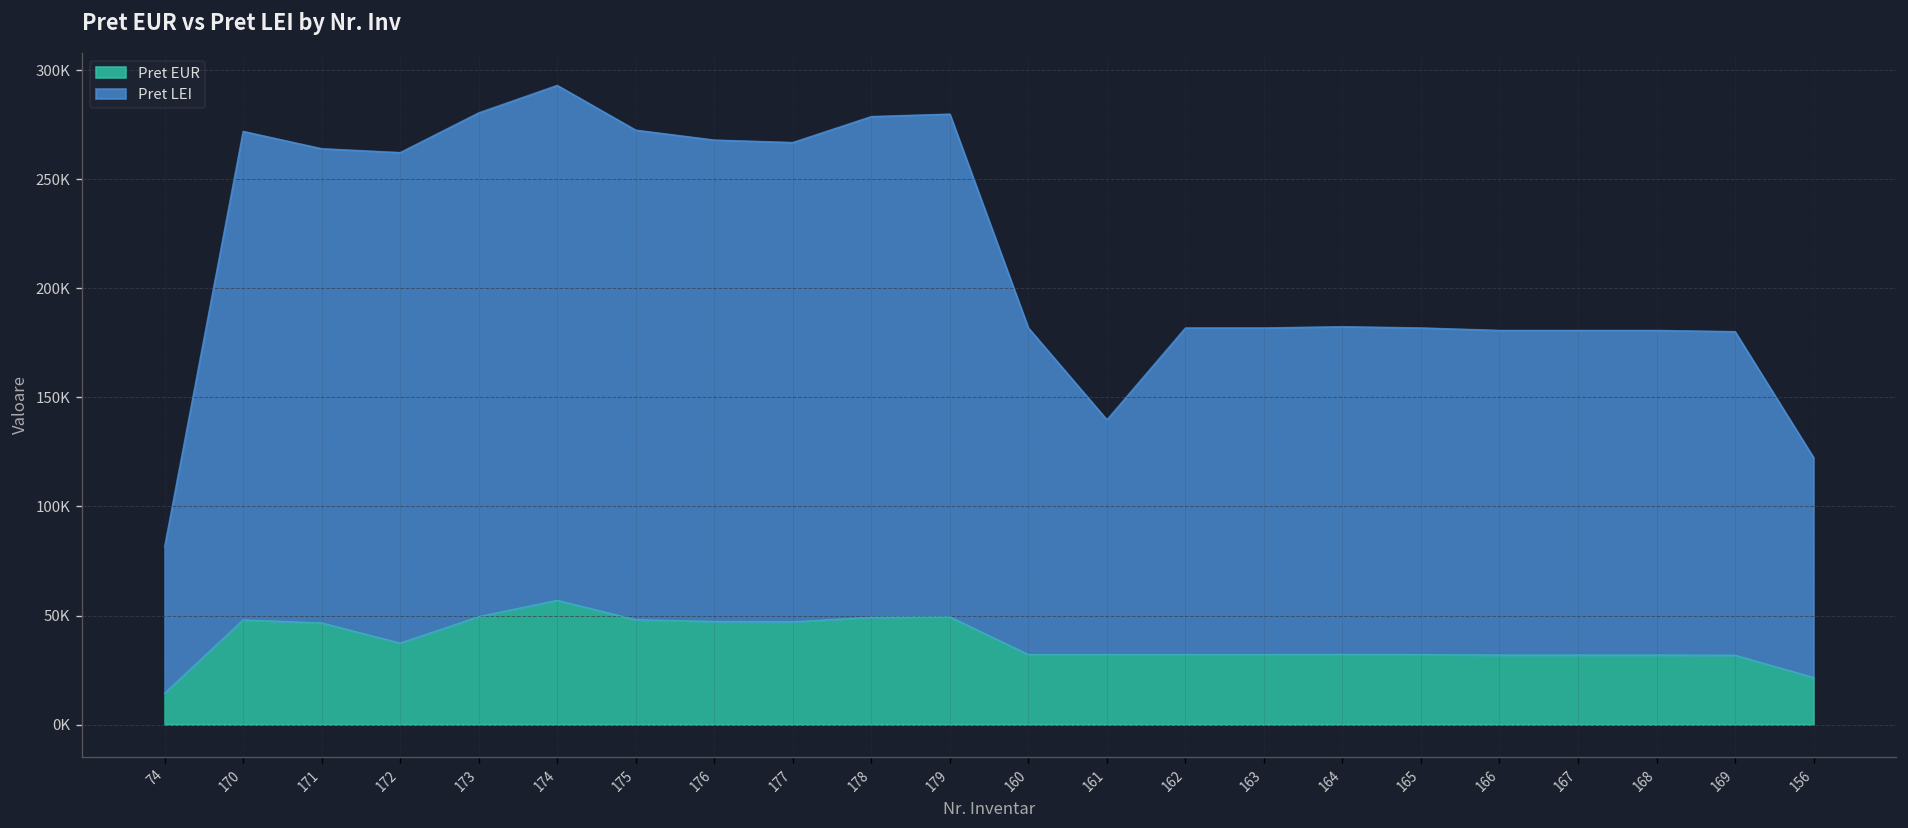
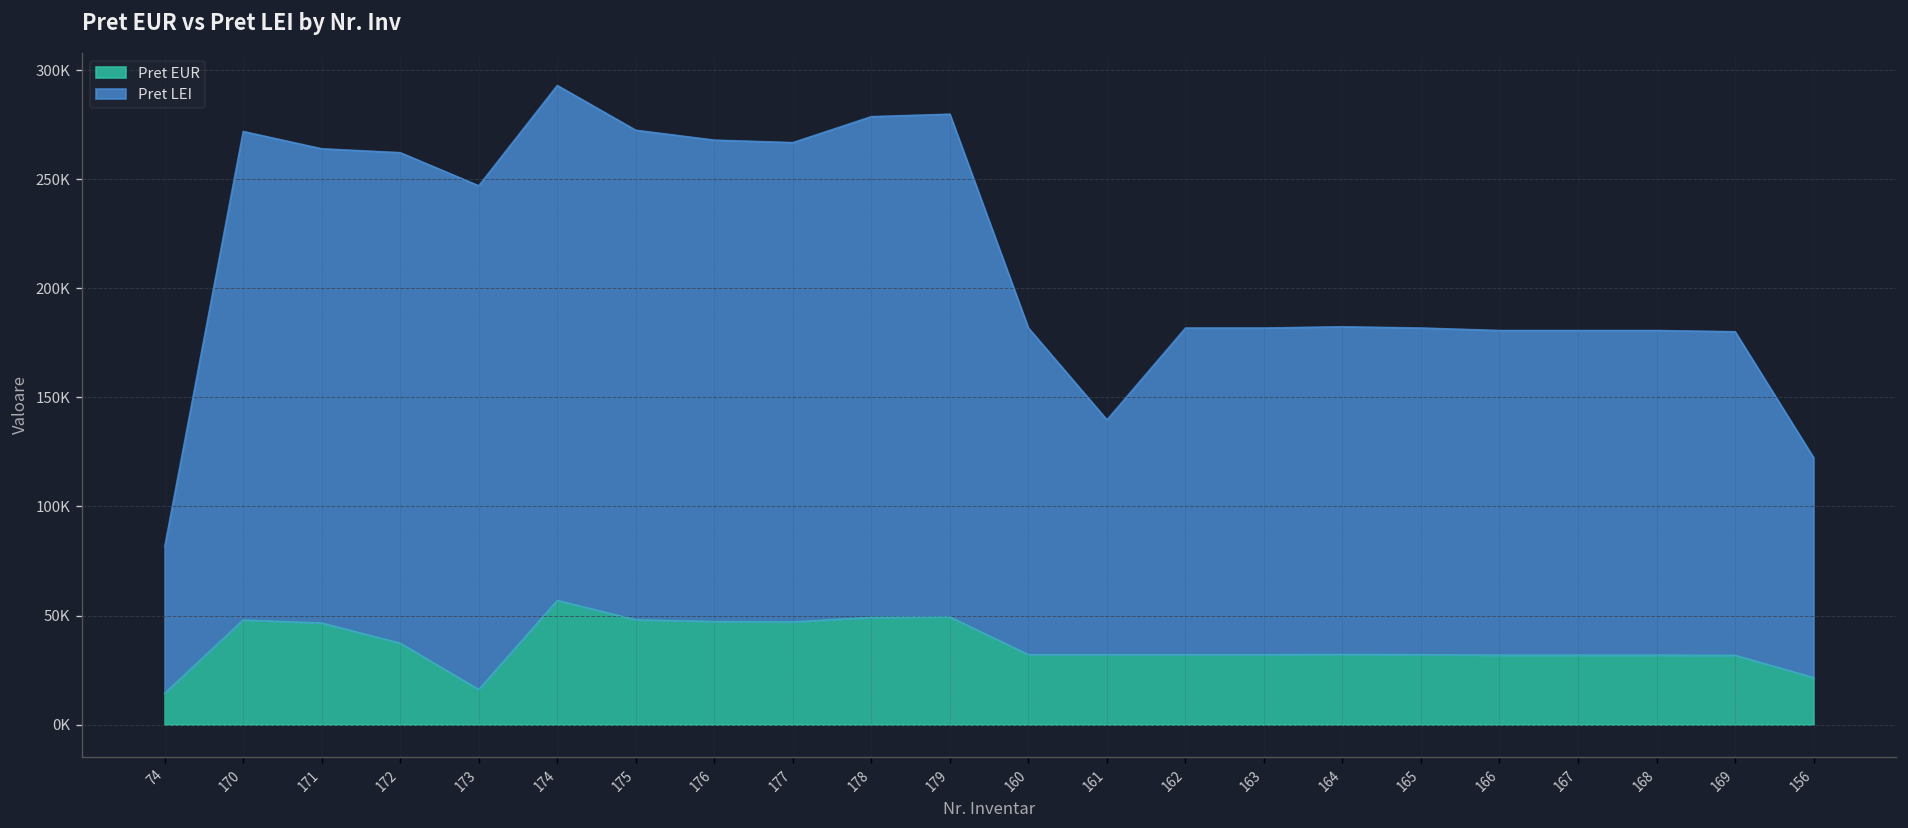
  {
    "Pret EUR": {
      "74": 14000,
      "170": 48000,
      "171": 47000,
      "172": 37000,
-     "173": 50000,
+     "173": 16000,
      "174": 57000,
      "175": 48000,
      "176": 47000,
      "177": 47000,
      "178": 49000,
      "179": 49000,
      "160": 32000,
      "161": 32000,
      "162": 32000,
      "163": 32000,
      "164": 32000,
      "165": 32000,
      "166": 32000,
      "167": 32000,
      "168": 32000,
      "169": 32000,
      "156": 22000
    },
    "Pret LEI": {
      "74": 67000,
      "170": 224000,
      "171": 217000,
      "172": 225000,
      "173": 231000,
      "174": 236000,
      "175": 224000,
      "176": 221000,
      "177": 220000,
      "178": 230000,
      "179": 230000,
      "160": 150000,
      "161": 108000,
      "162": 150000,
      "163": 150000,
      "164": 150000,
      "165": 150000,
      "166": 149000,
      "167": 149000,
      "168": 149000,
      "169": 148000,
      "156": 101000
    }
  }
